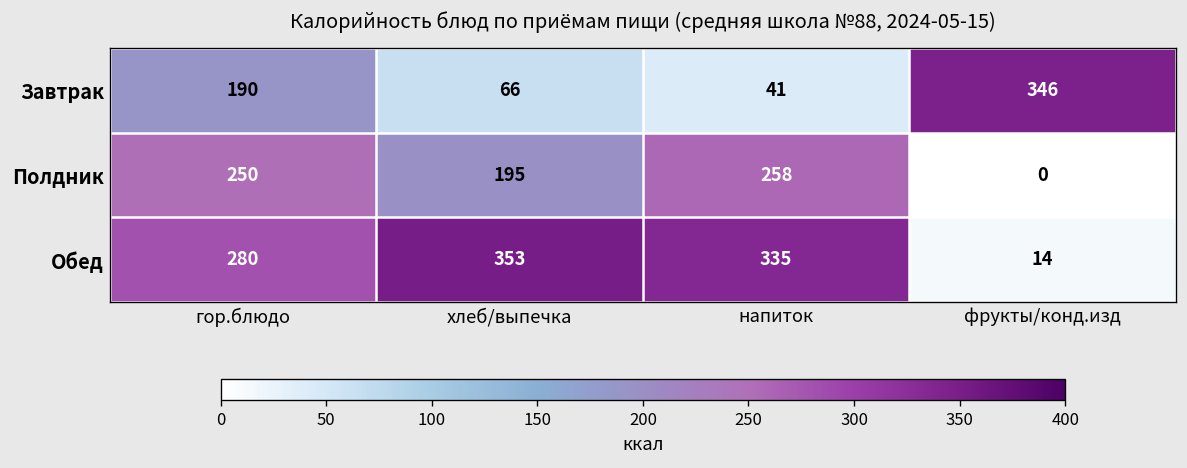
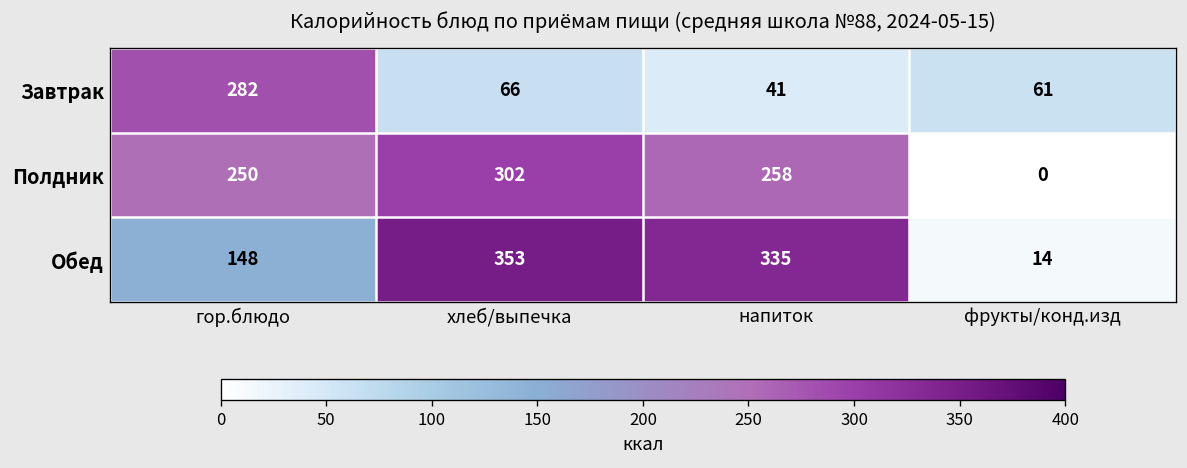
  {
    "Завтрак": {
-     "гор.блюдо": 190,
+     "гор.блюдо": 282,
      "хлеб/выпечка": 66,
      "напиток": 41,
-     "фрукты/конд.изд": 346
+     "фрукты/конд.изд": 61
    },
    "Полдник": {
      "гор.блюдо": 250,
-     "хлеб/выпечка": 195,
+     "хлеб/выпечка": 302,
      "напиток": 258,
      "фрукты/конд.изд": 0
    },
    "Обед": {
-     "гор.блюдо": 280,
+     "гор.блюдо": 148,
      "хлеб/выпечка": 353,
      "напиток": 335,
      "фрукты/конд.изд": 14
    }
  }
